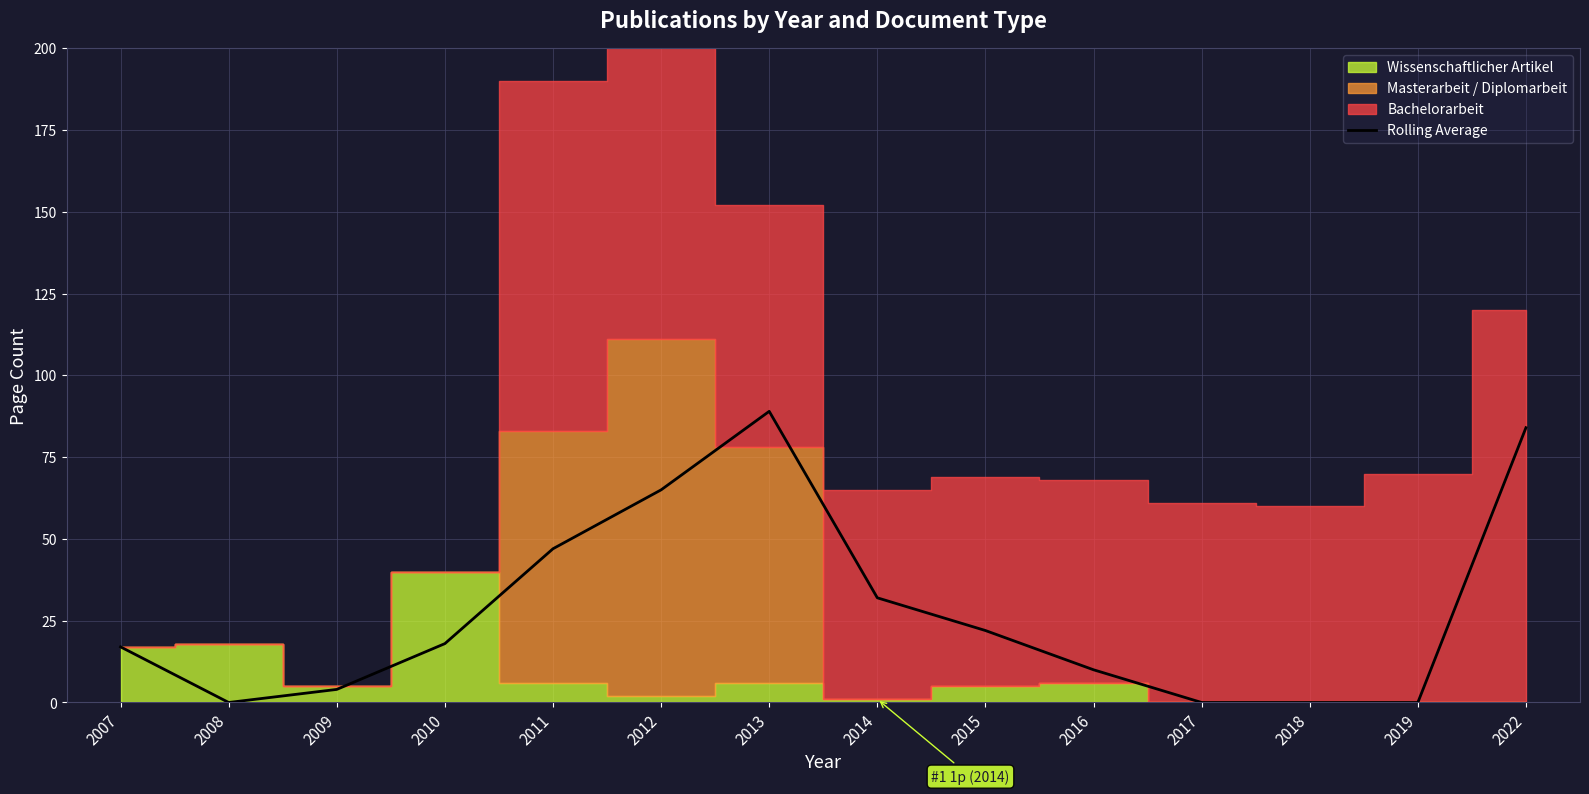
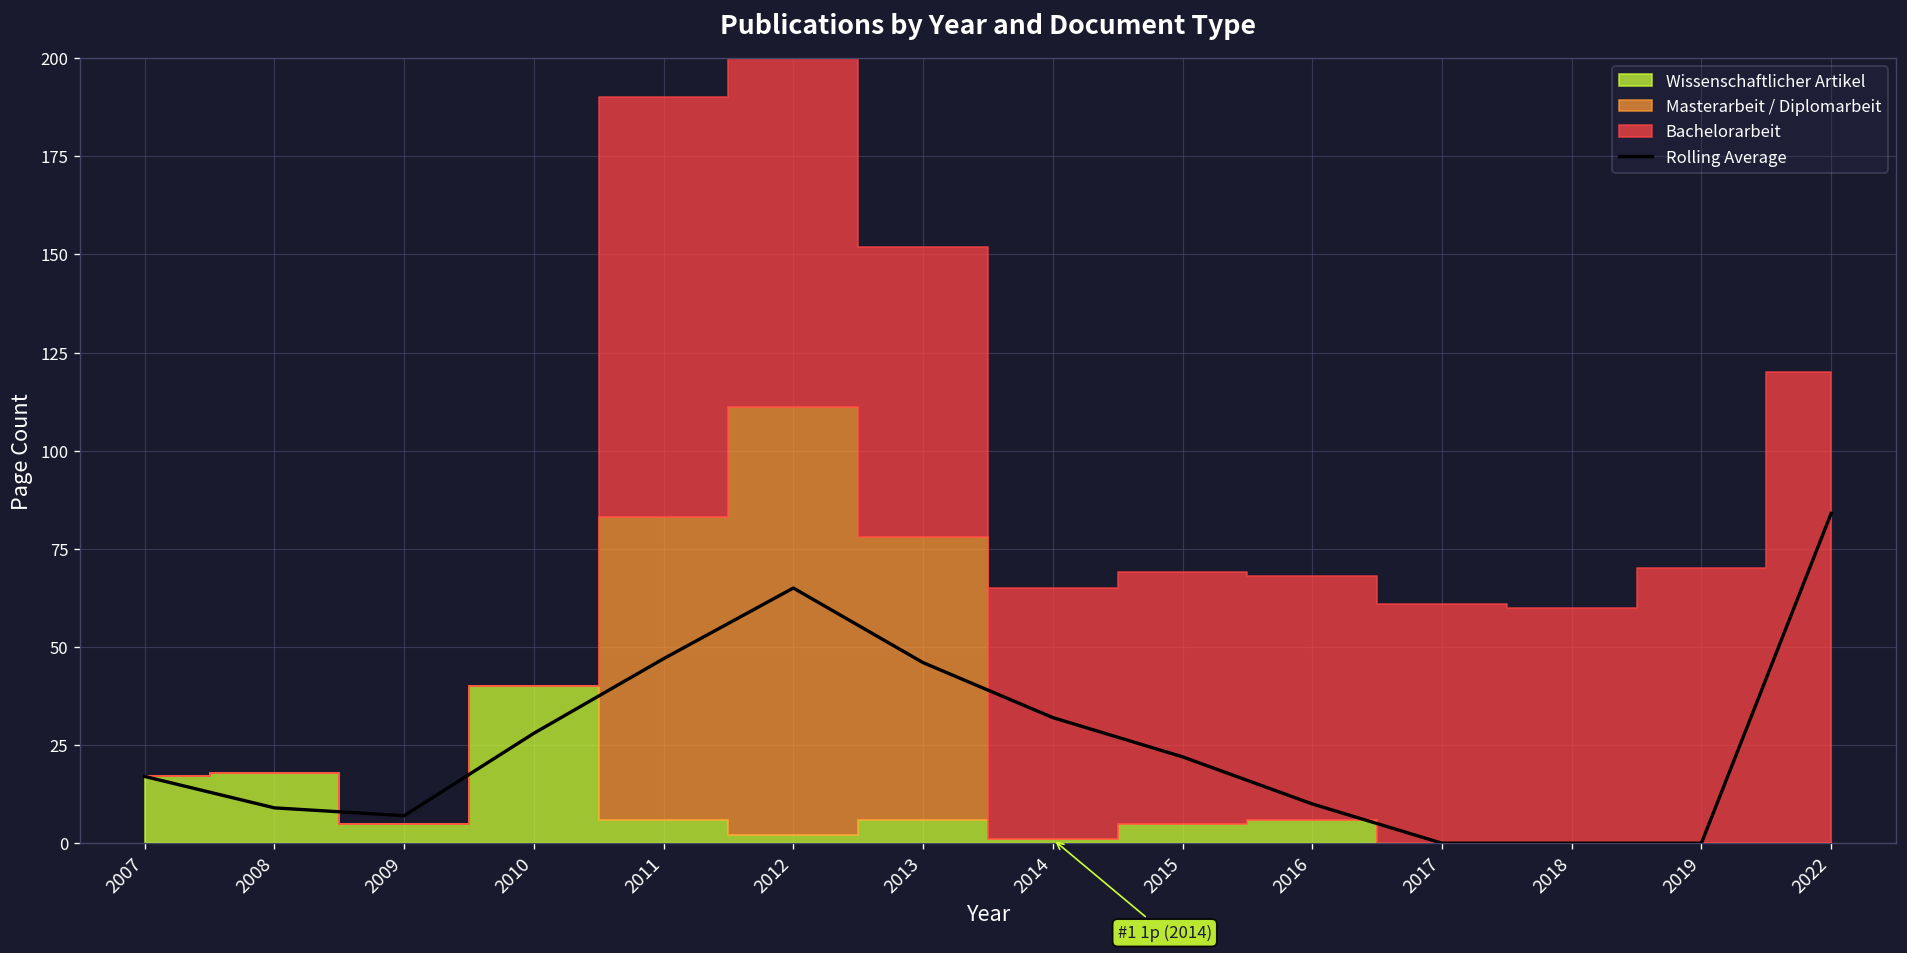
  {
    "Rolling Average": {
-     "2008": 0,
-     "2009": 4,
-     "2010": 18,
+     "2008": 9,
+     "2009": 7,
+     "2010": 28,
      "2011": 47,
      "2012": 65,
-     "2013": 89,
+     "2013": 46,
      "2014": 32,
      "2015": 22,
      "2016": 10,
      "2017": 0,
      "2018": 0,
      "2019": 0,
      "2022": 84
    }
  }
